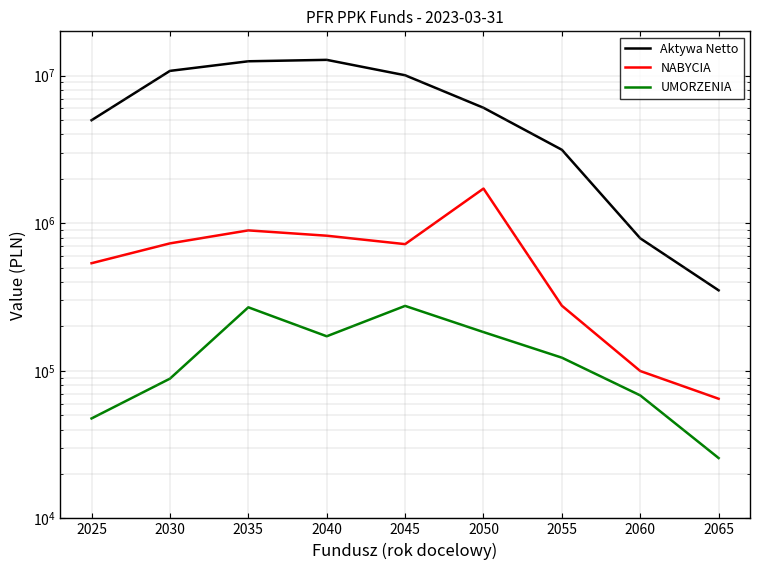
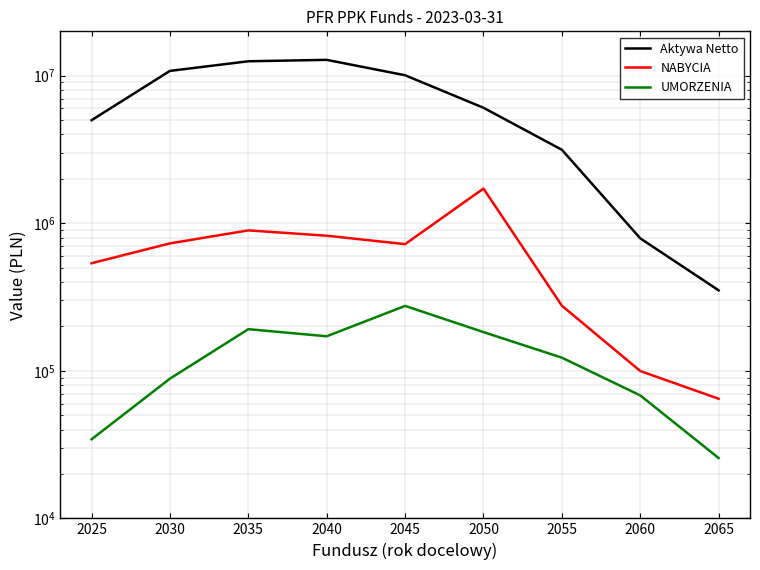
  {
    "Aktywa Netto": {
      "2025": 5000000,
      "2030": 11000000,
      "2035": 13000000,
      "2040": 13000000,
      "2045": 10000000,
      "2050": 6100000,
      "2055": 3100000,
      "2060": 800000,
      "2065": 350000
    },
    "NABYCIA": {
      "2025": 540000,
      "2030": 700000,
      "2035": 900000,
      "2040": 800000,
      "2045": 700000,
      "2050": 1700000,
      "2055": 280000,
      "2060": 100000,
      "2065": 60000
    },
    "UMORZENIA": {
-     "2025": 48000,
+     "2025": 34000,
      "2030": 90000,
-     "2035": 270000,
+     "2035": 190000,
      "2040": 170000,
      "2045": 280000,
      "2050": 180000,
      "2055": 120000,
      "2060": 70000,
      "2065": 26000
    }
  }
